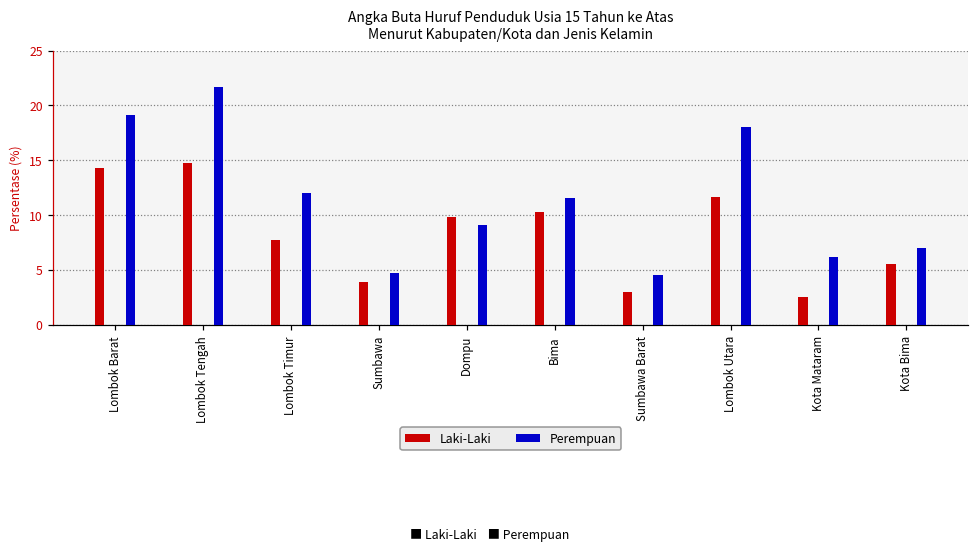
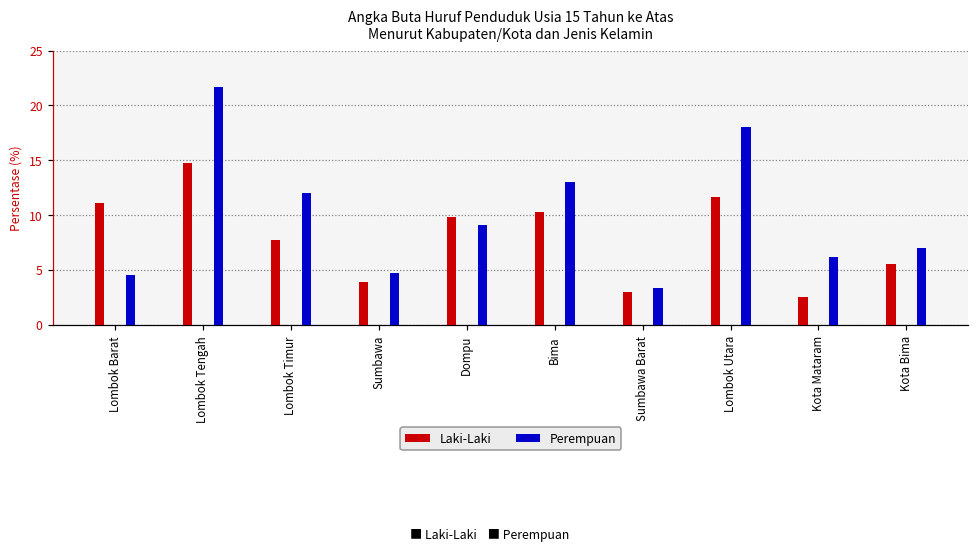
  {
    "Laki-Laki": {
-     "Lombok Barat": 14,
+     "Lombok Barat": 11,
      "Lombok Tengah": 15,
      "Lombok Timur": 8,
      "Sumbawa": 4,
      "Dompu": 10,
      "Bima": 10,
      "Sumbawa Barat": 3,
      "Lombok Utara": 12,
      "Kota Mataram": 3,
      "Kota Bima": 6
    },
    "Perempuan": {
-     "Lombok Barat": 19,
+     "Lombok Barat": 5,
      "Lombok Tengah": 22,
      "Lombok Timur": 12,
      "Sumbawa": 5,
      "Dompu": 9,
-     "Bima": 12,
-     "Sumbawa Barat": 5,
+     "Bima": 13,
+     "Sumbawa Barat": 3,
      "Lombok Utara": 18,
      "Kota Mataram": 6,
      "Kota Bima": 7
    }
  }
